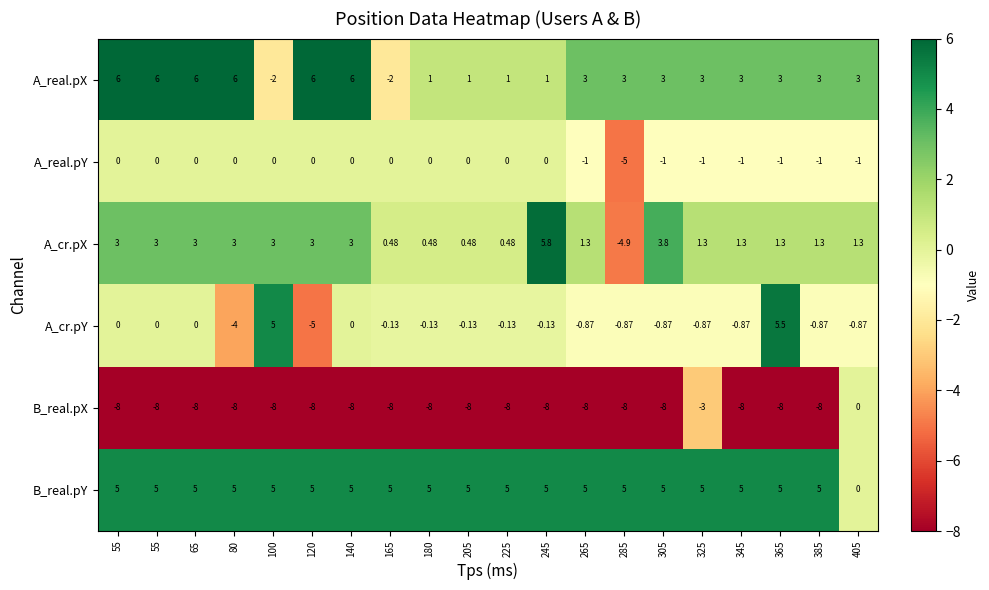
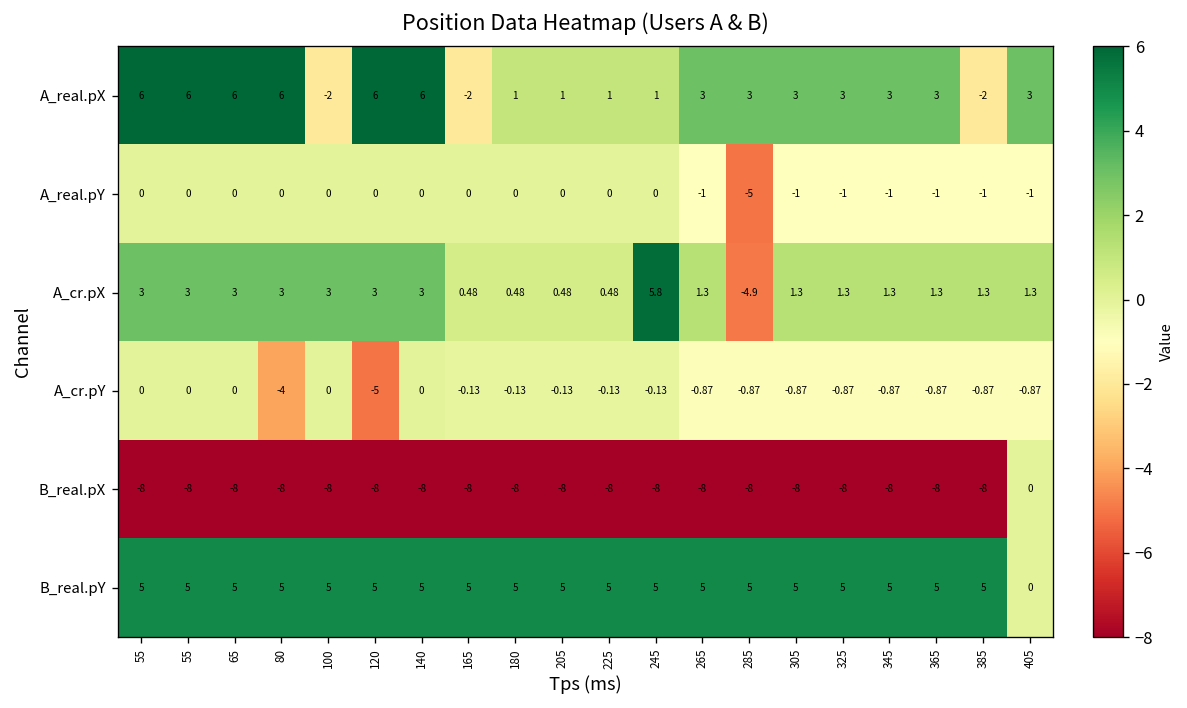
  {
    "A_real.pX": {
      "65": 6,
      "80": 6,
      "100": -2,
      "120": 6,
      "140": 6,
      "165": -2,
      "180": 1,
      "205": 1,
      "225": 1,
      "245": 1,
      "265": 3,
      "285": 3,
      "305": 3,
      "325": 3,
      "345": 3,
      "365": 3,
-     "385": 3,
+     "385": -2,
      "405": 3
    },
    "A_real.pY": {
      "65": 0,
      "80": 0,
      "100": 0,
      "120": 0,
      "140": 0,
      "165": 0,
      "180": 0,
      "205": 0,
      "225": 0,
      "245": 0,
      "265": -1,
      "285": -5,
      "305": -1,
      "325": -1,
      "345": -1,
      "365": -1,
      "385": -1,
      "405": -1
    },
    "A_cr.pX": {
      "65": 3,
      "80": 3,
      "100": 3,
      "120": 3,
      "140": 3,
      "165": 0.48,
      "180": 0.48,
      "205": 0.48,
      "225": 0.48,
      "245": 5.8,
      "265": 1.3,
      "285": -4.9,
-     "305": 3.8,
+     "305": 1.3,
      "325": 1.3,
      "345": 1.3,
      "365": 1.3,
      "385": 1.3,
      "405": 1.3
    },
    "A_cr.pY": {
      "65": 0,
      "80": -4,
-     "100": 5,
+     "100": 0,
      "120": -5,
      "140": 0,
      "165": -0.13,
      "180": -0.13,
      "205": -0.13,
      "225": -0.13,
      "245": -0.13,
      "265": -0.87,
      "285": -0.87,
      "305": -0.87,
      "325": -0.87,
      "345": -0.87,
-     "365": 5.5,
+     "365": -0.87,
      "385": -0.87,
      "405": -0.87
    },
    "B_real.pX": {
      "65": -8,
      "80": -8,
      "100": -8,
      "120": -8,
      "140": -8,
      "165": -8,
      "180": -8,
      "205": -8,
      "225": -8,
      "245": -8,
      "265": -8,
      "285": -8,
      "305": -8,
-     "325": -3,
+     "325": -8,
      "345": -8,
      "365": -8,
      "385": -8,
      "405": 0
    },
    "B_real.pY": {
      "65": 5,
      "80": 5,
      "100": 5,
      "120": 5,
      "140": 5,
      "165": 5,
      "180": 5,
      "205": 5,
      "225": 5,
      "245": 5,
      "265": 5,
      "285": 5,
      "305": 5,
      "325": 5,
      "345": 5,
      "365": 5,
      "385": 5,
      "405": 0
    }
  }
